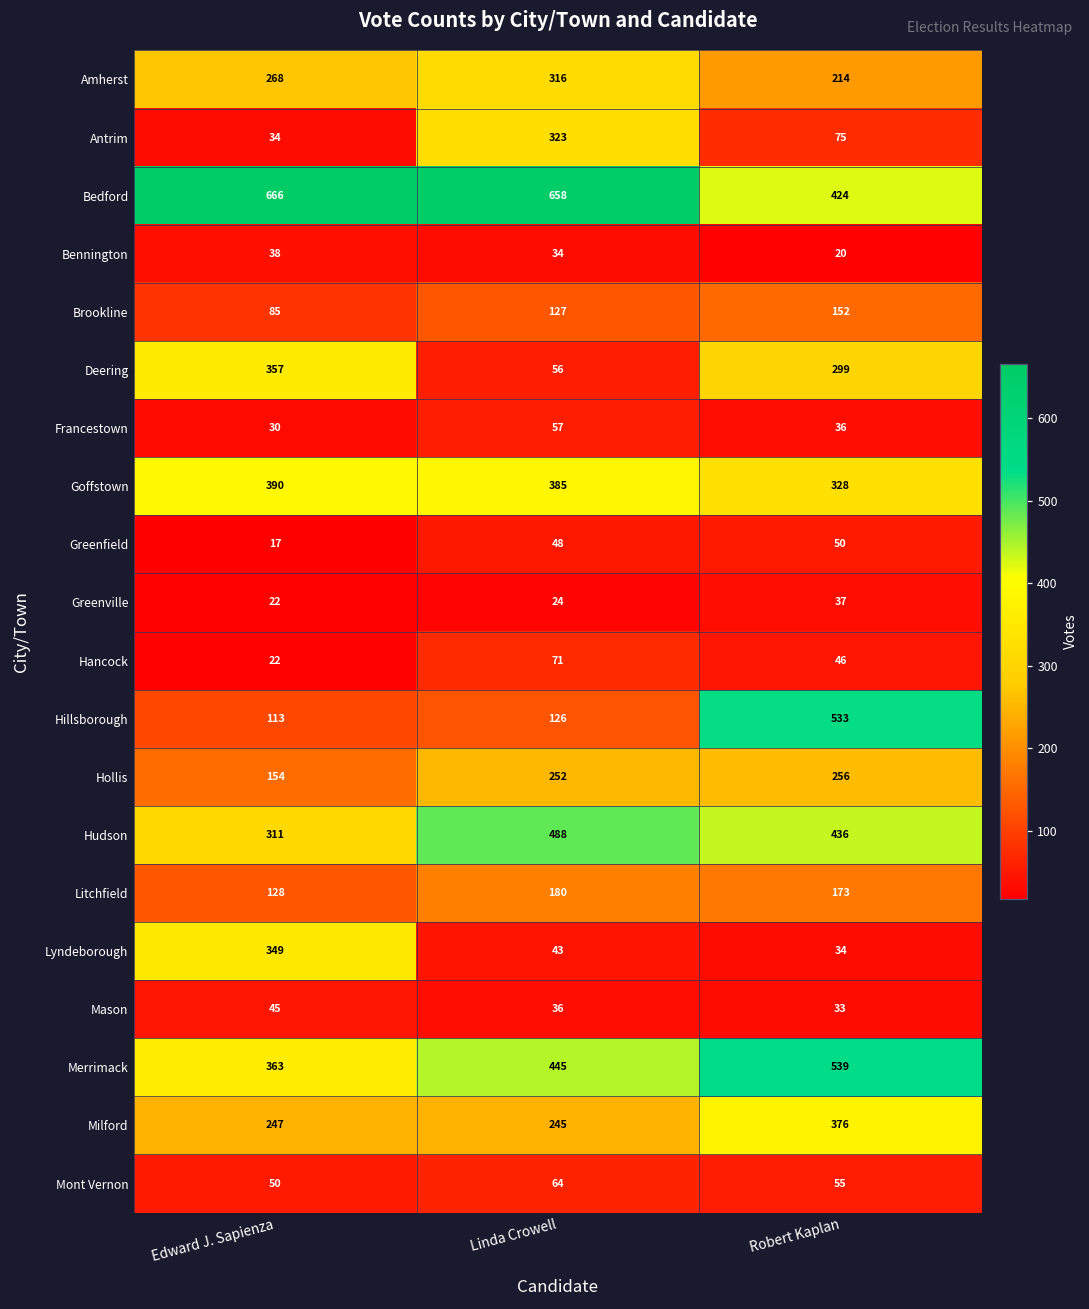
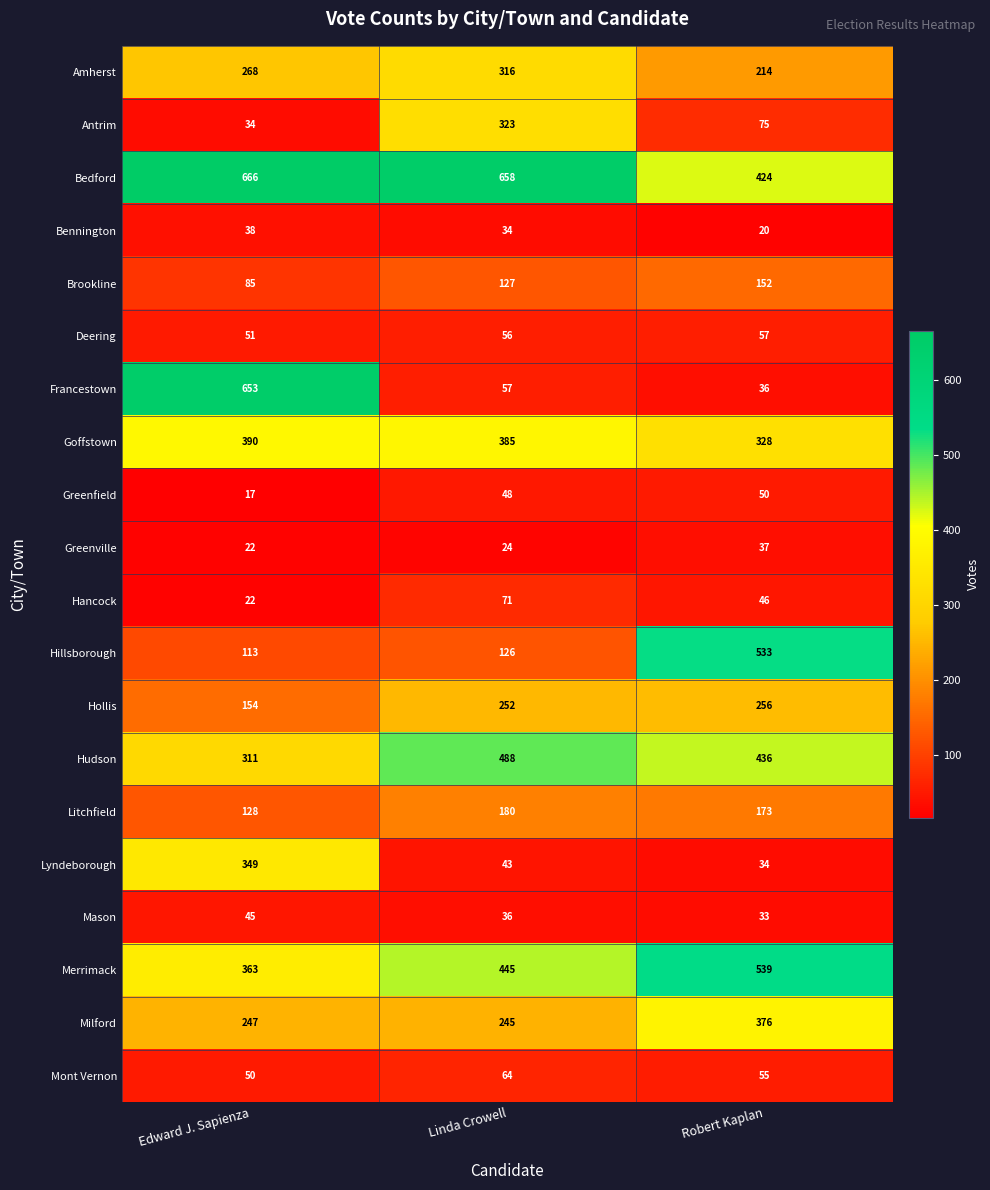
  {
    "Amherst": {
      "Edward J. Sapienza": 268,
      "Linda Crowell": 316,
      "Robert Kaplan": 214
    },
    "Antrim": {
      "Edward J. Sapienza": 34,
      "Linda Crowell": 323,
      "Robert Kaplan": 75
    },
    "Bedford": {
      "Edward J. Sapienza": 666,
      "Linda Crowell": 658,
      "Robert Kaplan": 424
    },
    "Bennington": {
      "Edward J. Sapienza": 38,
      "Linda Crowell": 34,
      "Robert Kaplan": 20
    },
    "Brookline": {
      "Edward J. Sapienza": 85,
      "Linda Crowell": 127,
      "Robert Kaplan": 152
    },
    "Deering": {
-     "Edward J. Sapienza": 357,
+     "Edward J. Sapienza": 51,
      "Linda Crowell": 56,
-     "Robert Kaplan": 299
+     "Robert Kaplan": 57
    },
    "Francestown": {
-     "Edward J. Sapienza": 30,
+     "Edward J. Sapienza": 653,
      "Linda Crowell": 57,
      "Robert Kaplan": 36
    },
    "Goffstown": {
      "Edward J. Sapienza": 390,
      "Linda Crowell": 385,
      "Robert Kaplan": 328
    },
    "Greenfield": {
      "Edward J. Sapienza": 17,
      "Linda Crowell": 48,
      "Robert Kaplan": 50
    },
    "Greenville": {
      "Edward J. Sapienza": 22,
      "Linda Crowell": 24,
      "Robert Kaplan": 37
    },
    "Hancock": {
      "Edward J. Sapienza": 22,
      "Linda Crowell": 71,
      "Robert Kaplan": 46
    },
    "Hillsborough": {
      "Edward J. Sapienza": 113,
      "Linda Crowell": 126,
      "Robert Kaplan": 533
    },
    "Hollis": {
      "Edward J. Sapienza": 154,
      "Linda Crowell": 252,
      "Robert Kaplan": 256
    },
    "Hudson": {
      "Edward J. Sapienza": 311,
      "Linda Crowell": 488,
      "Robert Kaplan": 436
    },
    "Litchfield": {
      "Edward J. Sapienza": 128,
      "Linda Crowell": 180,
      "Robert Kaplan": 173
    },
    "Lyndeborough": {
      "Edward J. Sapienza": 349,
      "Linda Crowell": 43,
      "Robert Kaplan": 34
    },
    "Mason": {
      "Edward J. Sapienza": 45,
      "Linda Crowell": 36,
      "Robert Kaplan": 33
    },
    "Merrimack": {
      "Edward J. Sapienza": 363,
      "Linda Crowell": 445,
      "Robert Kaplan": 539
    },
    "Milford": {
      "Edward J. Sapienza": 247,
      "Linda Crowell": 245,
      "Robert Kaplan": 376
    },
    "Mont Vernon": {
      "Edward J. Sapienza": 50,
      "Linda Crowell": 64,
      "Robert Kaplan": 55
    }
  }
